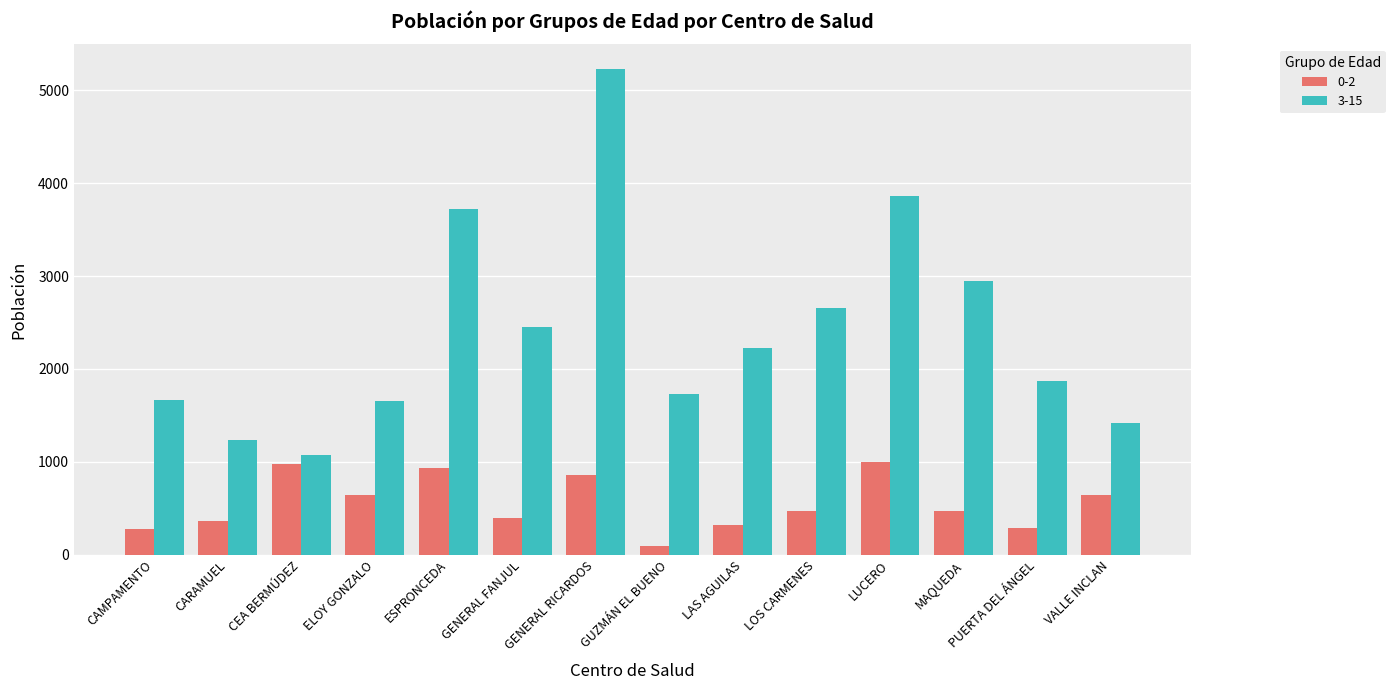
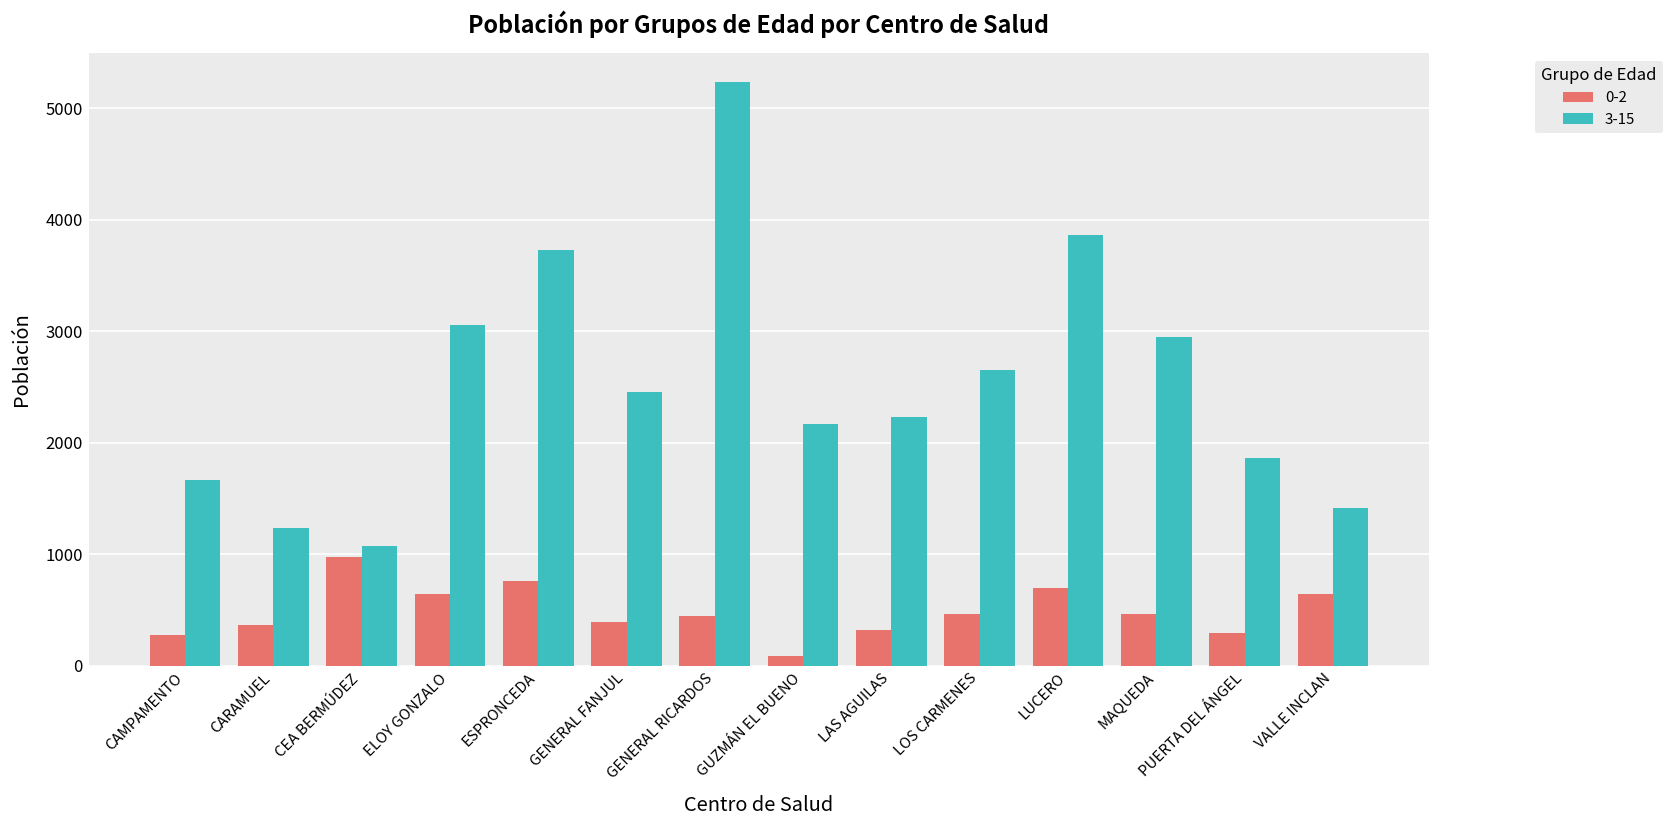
  {
    "0-2": {
      "CAMPAMENTO": 300,
      "CARAMUEL": 400,
      "CEA BERMÚDEZ": 1000,
      "ELOY GONZALO": 600,
-     "ESPRONCEDA": 900,
+     "ESPRONCEDA": 800,
      "GENERAL FANJUL": 400,
-     "GENERAL RICARDOS": 900,
+     "GENERAL RICARDOS": 400,
      "GUZMÁN EL BUENO": 100,
      "LAS AGUILAS": 300,
      "LOS CARMENES": 500,
-     "LUCERO": 1000,
+     "LUCERO": 700,
      "MAQUEDA": 500,
      "PUERTA DEL ÁNGEL": 300,
      "VALLE INCLAN": 600
    },
    "3-15": {
      "CAMPAMENTO": 1700,
      "CARAMUEL": 1200,
      "CEA BERMÚDEZ": 1100,
-     "ELOY GONZALO": 1700,
+     "ELOY GONZALO": 3100,
      "ESPRONCEDA": 3700,
      "GENERAL FANJUL": 2500,
      "GENERAL RICARDOS": 5200,
-     "GUZMÁN EL BUENO": 1700,
+     "GUZMÁN EL BUENO": 2200,
      "LAS AGUILAS": 2200,
      "LOS CARMENES": 2700,
      "LUCERO": 3900,
      "MAQUEDA": 2900,
      "PUERTA DEL ÁNGEL": 1900,
      "VALLE INCLAN": 1400
    }
  }
